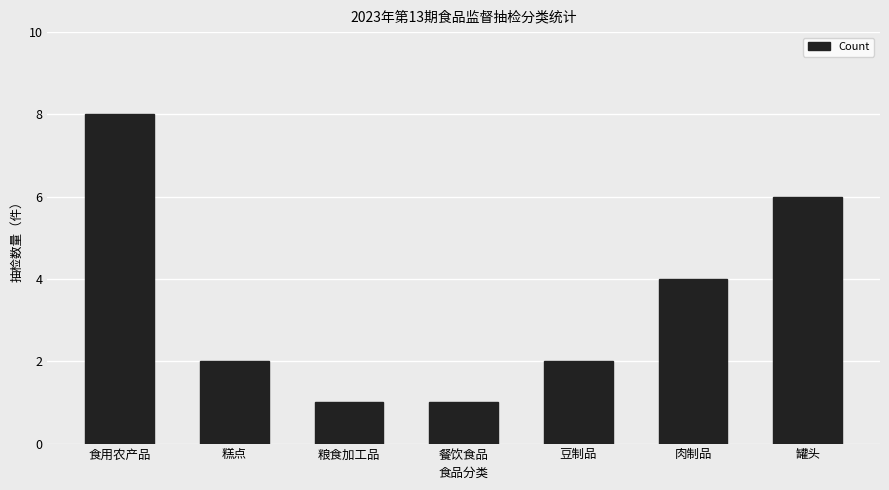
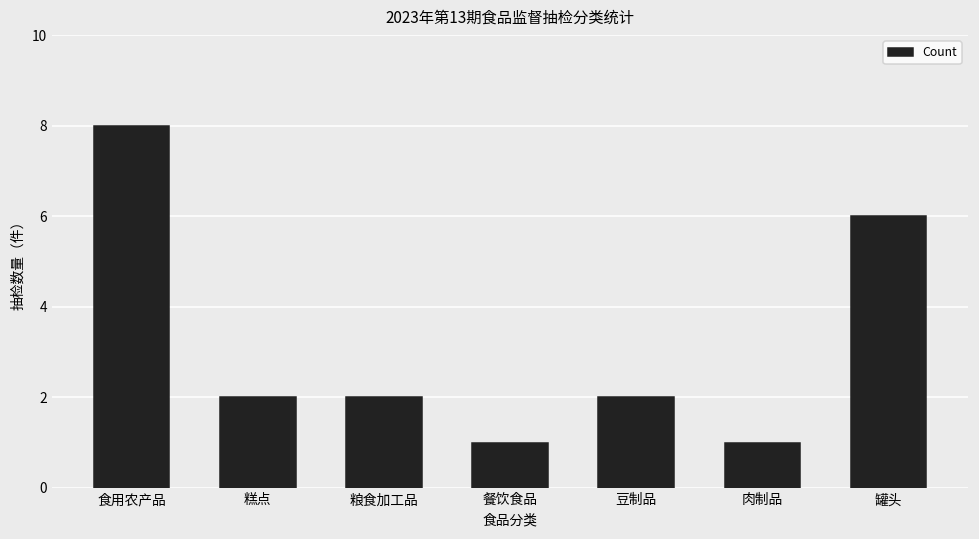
  {
    "食用农产品": 8,
    "糕点": 2,
-   "粮食加工品": 1,
+   "粮食加工品": 2,
    "餐饮食品": 1,
    "豆制品": 2,
-   "肉制品": 4,
+   "肉制品": 1,
    "罐头": 6
  }
